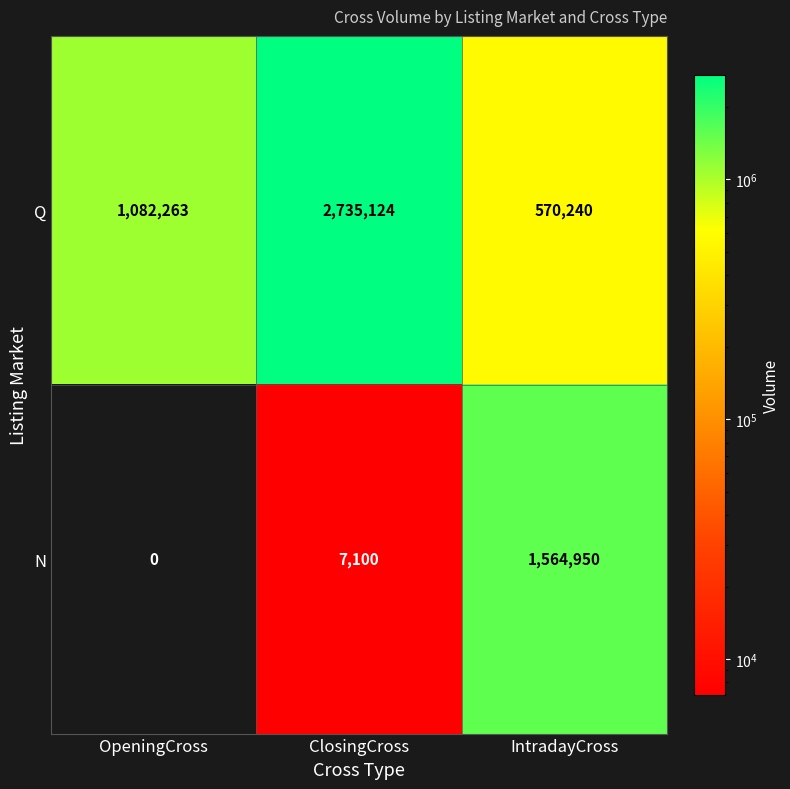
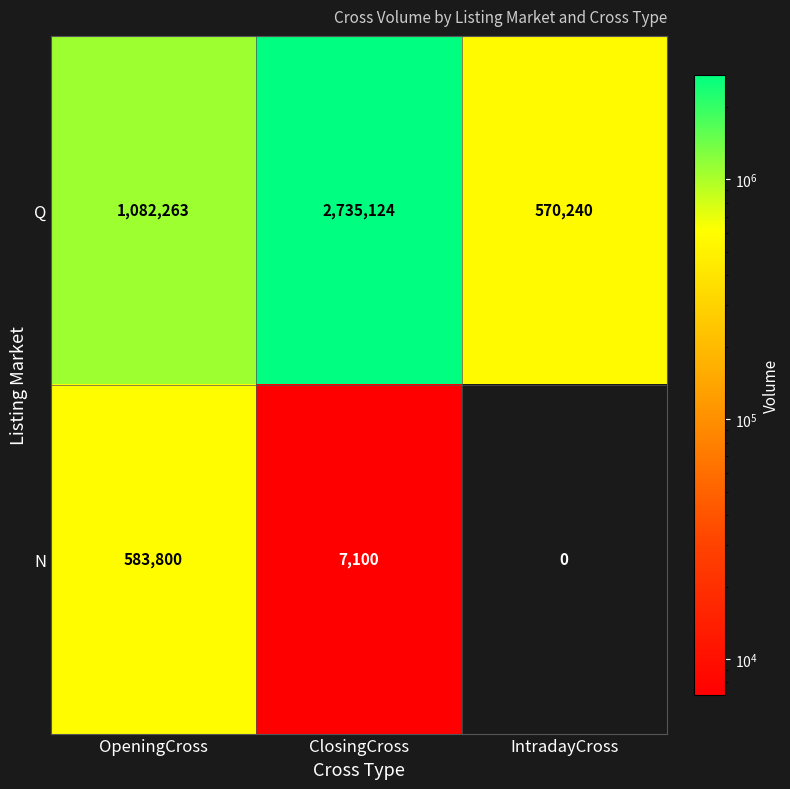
  {
    "Q": {
      "OpeningCross": "1,082,263",
      "ClosingCross": "2,735,124",
      "IntradayCross": "570,240"
    },
    "N": {
-     "OpeningCross": "0",
+     "OpeningCross": "583,800",
      "ClosingCross": "7,100",
-     "IntradayCross": "1,564,950"
+     "IntradayCross": "0"
    }
  }
